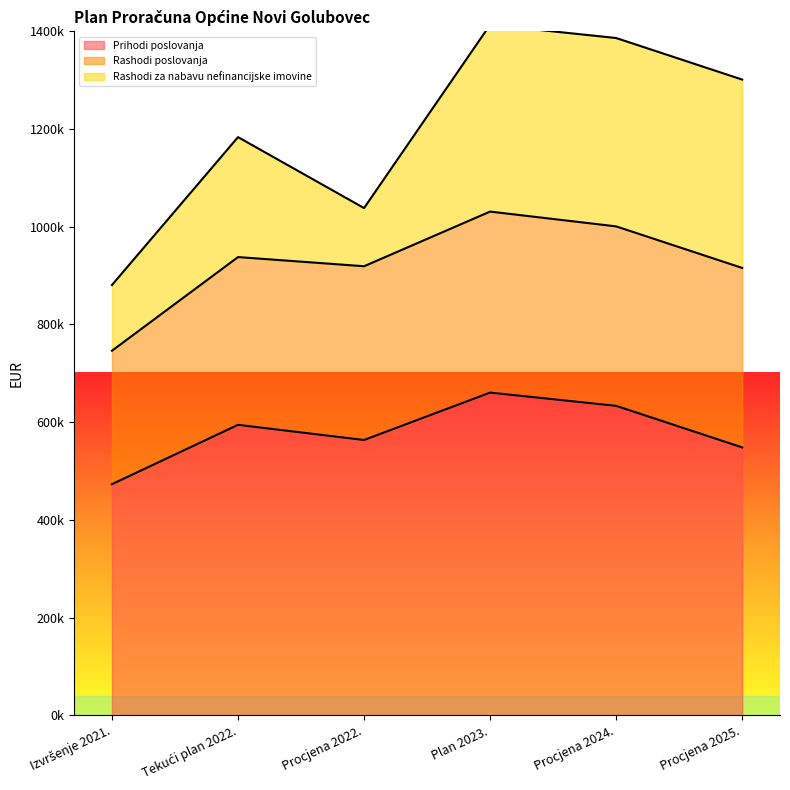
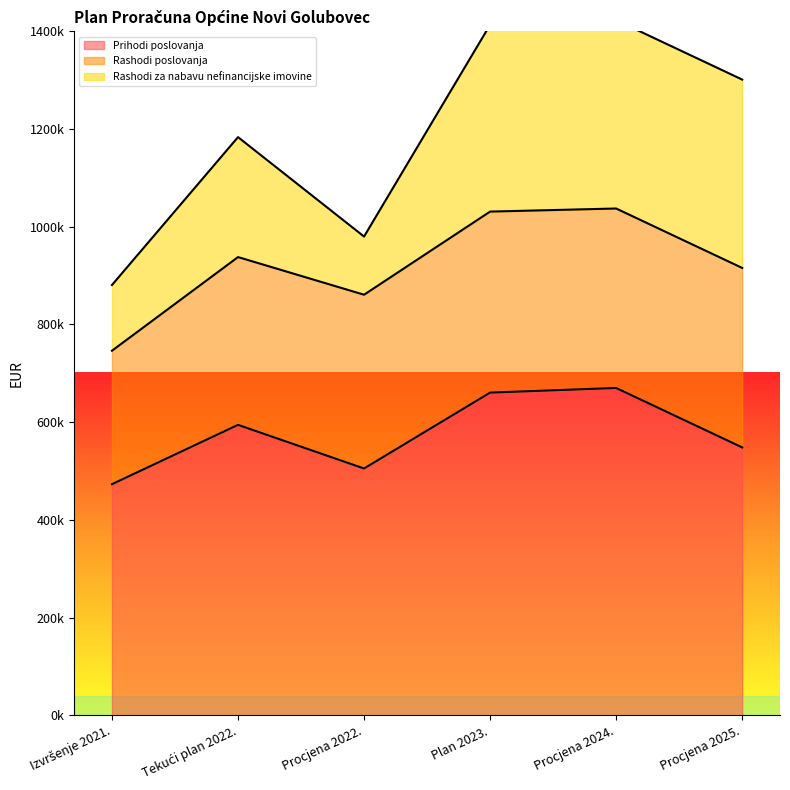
  {
    "Prihodi poslovanja": {
      "Izvršenje 2021.": 470000,
      "Tekući plan 2022.": 590000,
-     "Procjena 2022.": 560000,
+     "Procjena 2022.": 510000,
      "Plan 2023.": 660000,
-     "Procjena 2024.": 630000,
+     "Procjena 2024.": 670000,
      "Procjena 2025.": 550000
    },
    "Rashodi poslovanja": {
      "Izvršenje 2021.": 270000,
      "Tekući plan 2022.": 340000,
      "Procjena 2022.": 360000,
      "Plan 2023.": 370000,
      "Procjena 2024.": 370000,
      "Procjena 2025.": 370000
    },
    "Rashodi za nabavu nefinancijske imovine": {
      "Izvršenje 2021.": 130000,
      "Tekući plan 2022.": 250000,
      "Procjena 2022.": 120000,
      "Procjena 2025.": 390000
    }
  }
